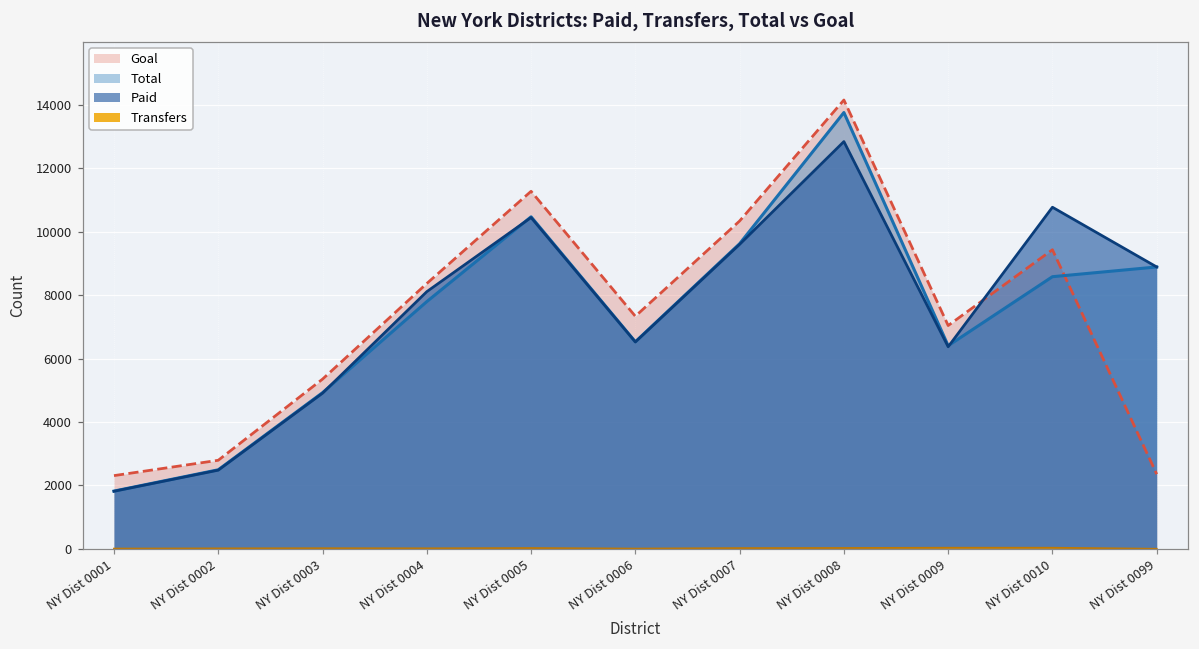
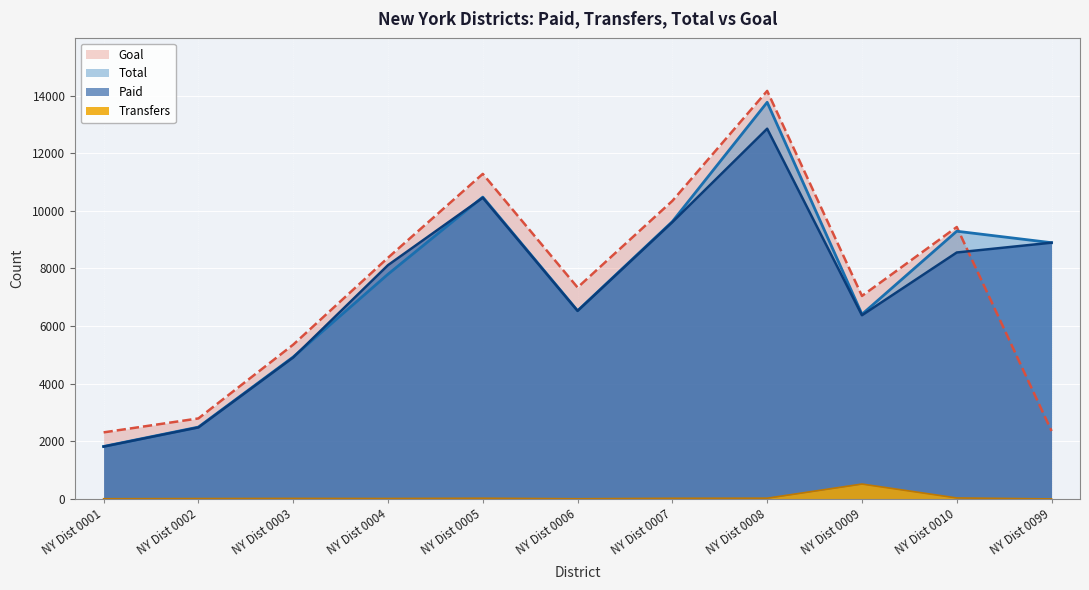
  {
    "Goal": {
      "NY Dist 0001": 2300,
      "NY Dist 0002": 2800,
      "NY Dist 0003": 5400,
      "NY Dist 0004": 8400,
      "NY Dist 0005": 11300,
      "NY Dist 0006": 7300,
      "NY Dist 0007": 10300,
      "NY Dist 0008": 14200,
      "NY Dist 0009": 7000,
      "NY Dist 0010": 9400,
      "NY Dist 0099": 2400
    },
    "Total": {
      "NY Dist 0004": 7800,
      "NY Dist 0008": 13800,
-     "NY Dist 0010": 8600
+     "NY Dist 0010": 9300
    },
    "Paid": {
      "NY Dist 0004": 8100,
      "NY Dist 0008": 12800,
-     "NY Dist 0010": 10800
+     "NY Dist 0010": 8600
    },
    "Transfers": {
      "NY Dist 0001": 0,
      "NY Dist 0002": 0,
      "NY Dist 0003": 0,
      "NY Dist 0004": 0,
      "NY Dist 0005": 0,
      "NY Dist 0006": 0,
      "NY Dist 0007": 0,
      "NY Dist 0008": 0,
-     "NY Dist 0009": 0,
+     "NY Dist 0009": 500,
      "NY Dist 0010": 0,
      "NY Dist 0099": 0
    }
  }
